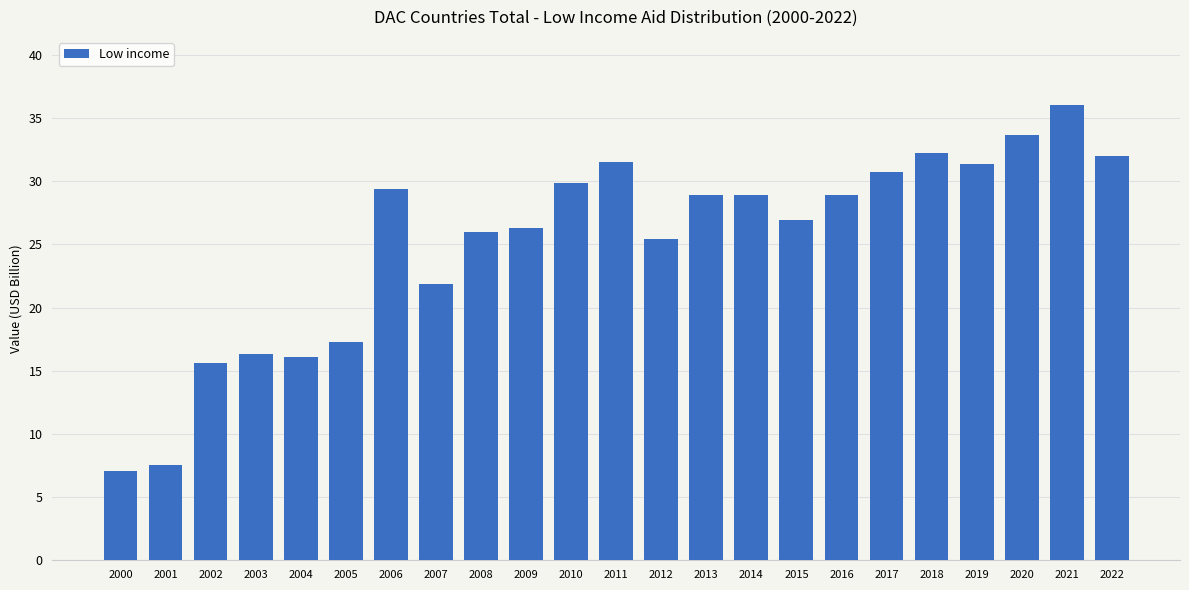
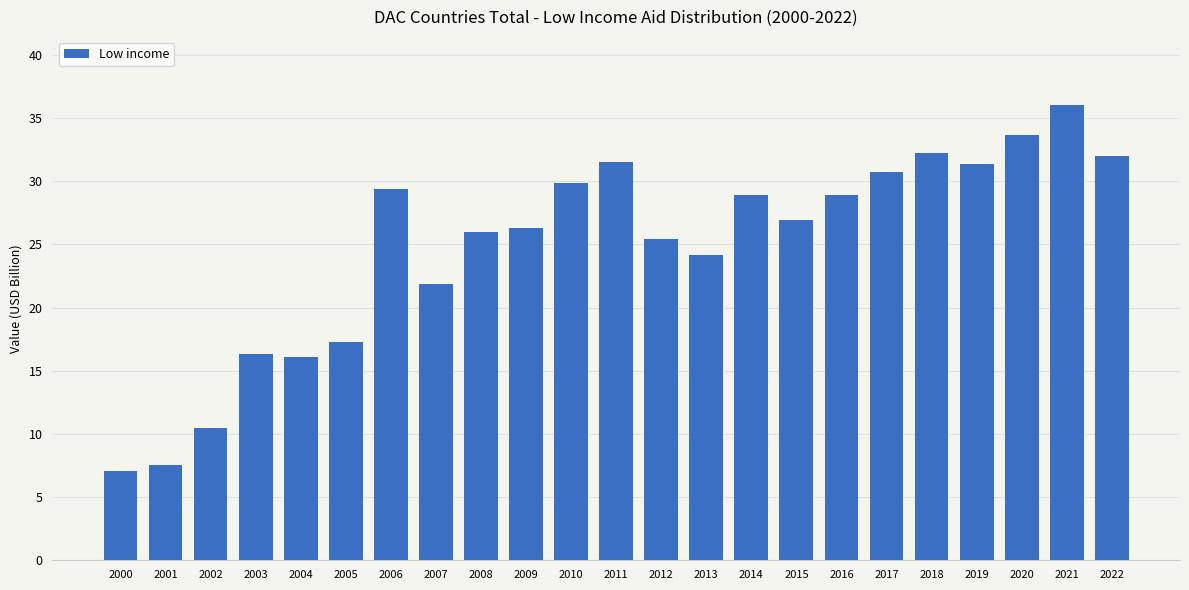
  {
    "2000": 7.1,
    "2001": 7.5,
-   "2002": 15.6,
+   "2002": 10.5,
    "2003": 16.3,
    "2004": 16.1,
    "2005": 17.3,
    "2006": 29.4,
    "2007": 21.8,
    "2008": 26.0,
    "2009": 26.3,
    "2010": 29.8,
    "2011": 31.5,
    "2012": 25.4,
-   "2013": 28.9,
+   "2013": 24.2,
    "2014": 28.9,
    "2015": 26.9,
    "2016": 28.9,
    "2017": 30.7,
    "2018": 32.2,
    "2019": 31.3,
    "2020": 33.7,
    "2021": 36.0,
    "2022": 32.0
  }
